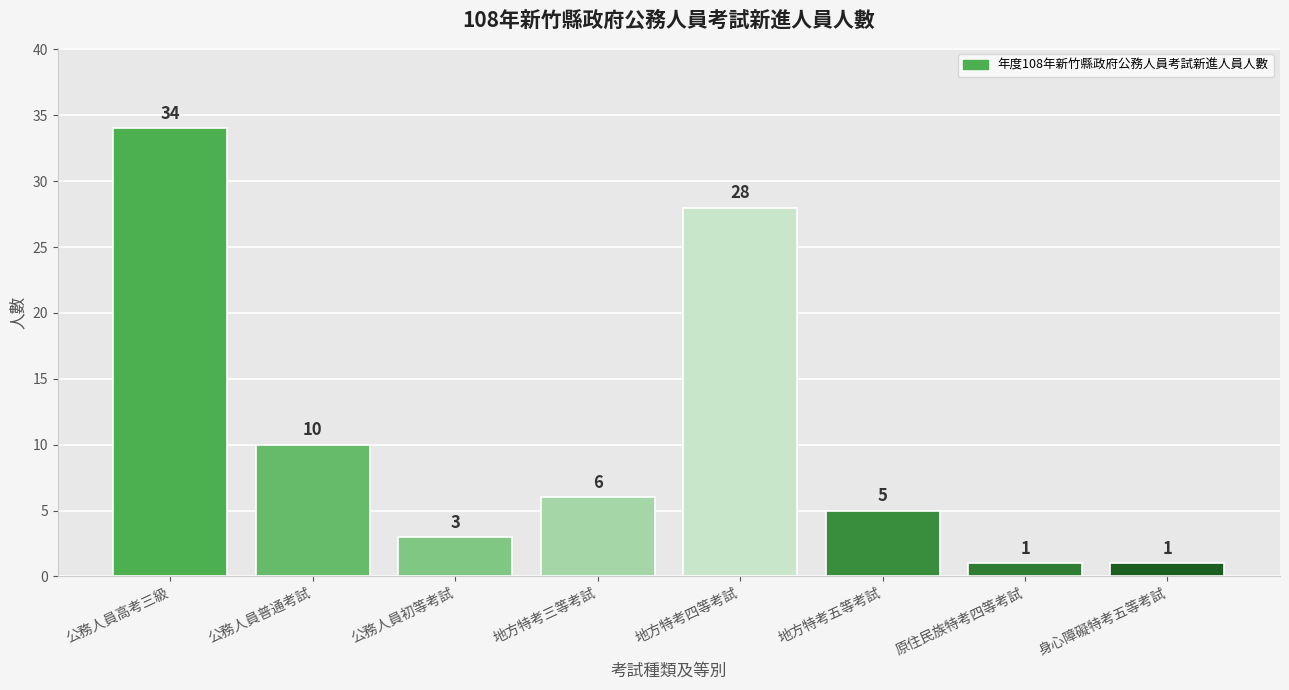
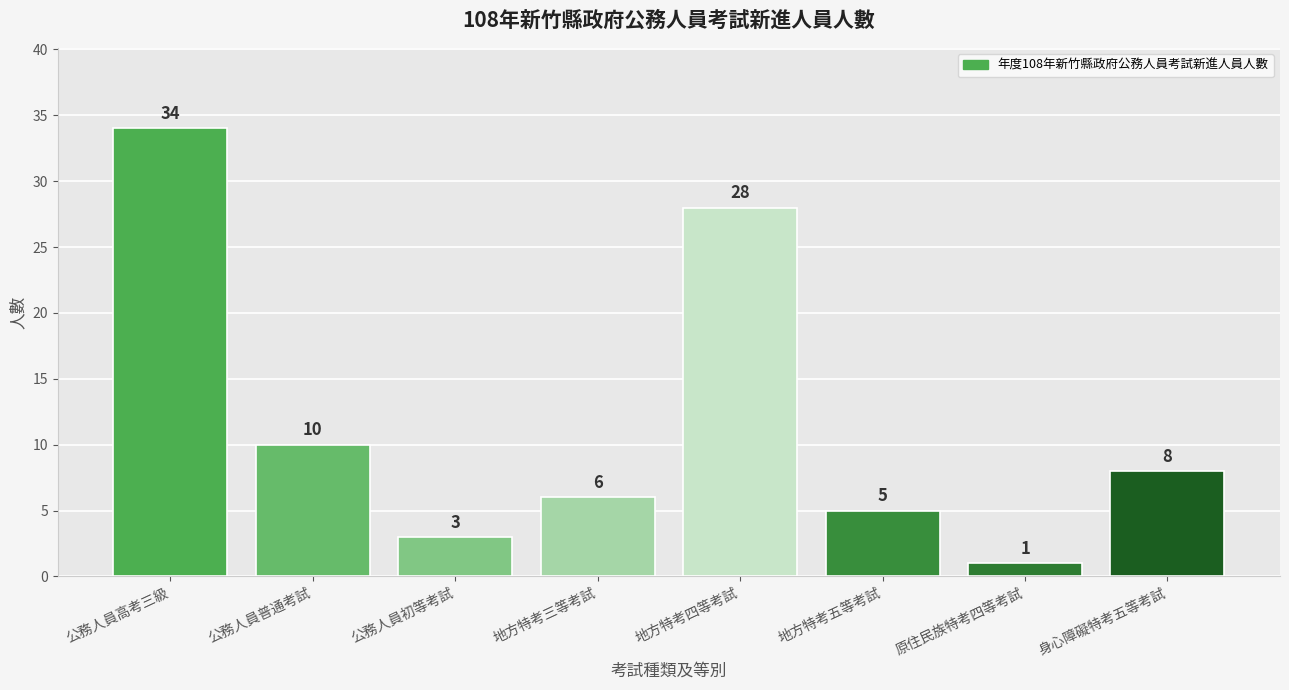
  {
    "公務人員高考三級": 34,
    "公務人員普通考試": 10,
    "公務人員初等考試": 3,
    "地方特考三等考試": 6,
    "地方特考四等考試": 28,
    "地方特考五等考試": 5,
    "原住民族特考四等考試": 1,
-   "身心障礙特考五等考試": 1
+   "身心障礙特考五等考試": 8
  }
